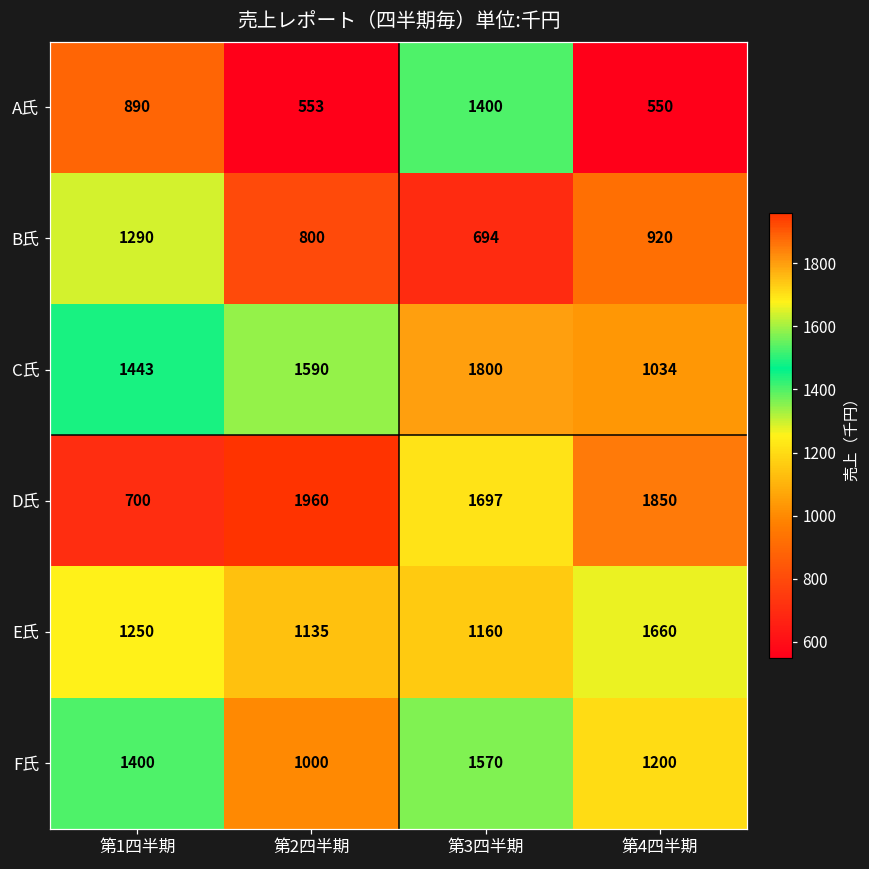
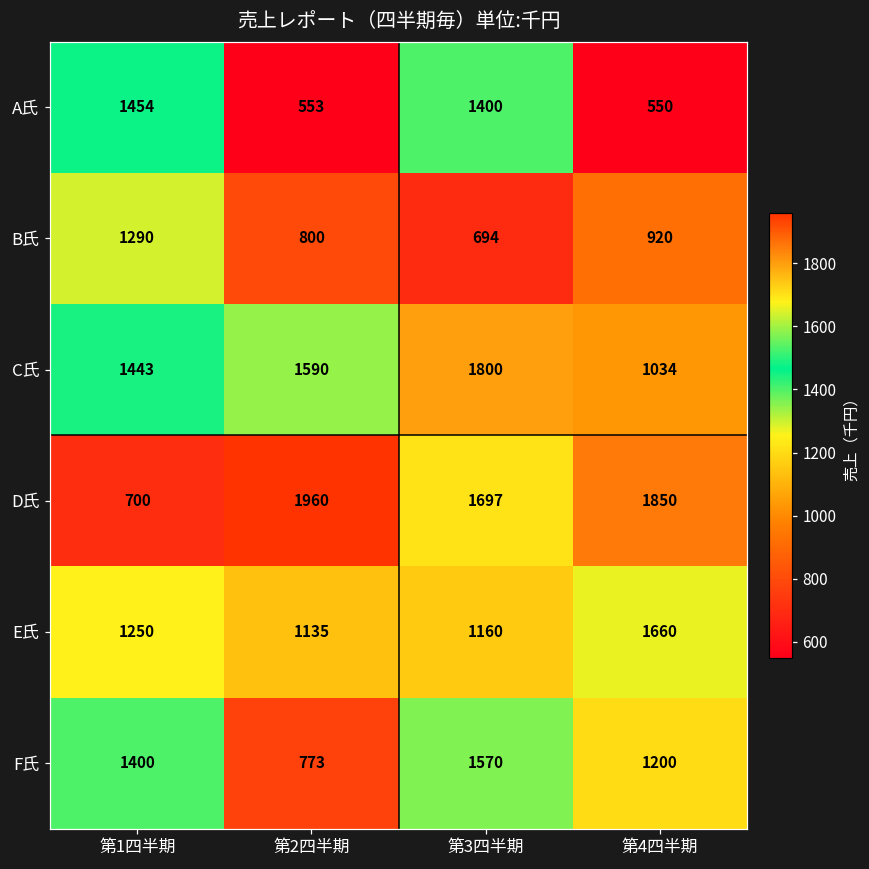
  {
    "A氏": {
-     "第1四半期": 890,
+     "第1四半期": 1454,
      "第2四半期": 553,
      "第3四半期": 1400,
      "第4四半期": 550
    },
    "B氏": {
      "第1四半期": 1290,
      "第2四半期": 800,
      "第3四半期": 694,
      "第4四半期": 920
    },
    "C氏": {
      "第1四半期": 1443,
      "第2四半期": 1590,
      "第3四半期": 1800,
      "第4四半期": 1034
    },
    "D氏": {
      "第1四半期": 700,
      "第2四半期": 1960,
      "第3四半期": 1697,
      "第4四半期": 1850
    },
    "E氏": {
      "第1四半期": 1250,
      "第2四半期": 1135,
      "第3四半期": 1160,
      "第4四半期": 1660
    },
    "F氏": {
      "第1四半期": 1400,
-     "第2四半期": 1000,
+     "第2四半期": 773,
      "第3四半期": 1570,
      "第4四半期": 1200
    }
  }
